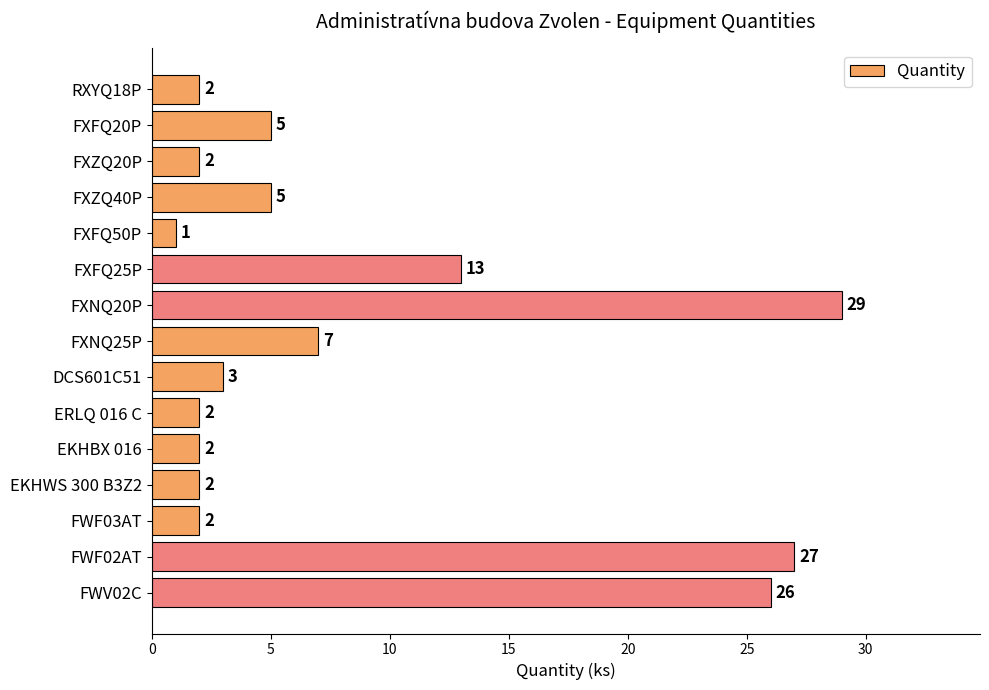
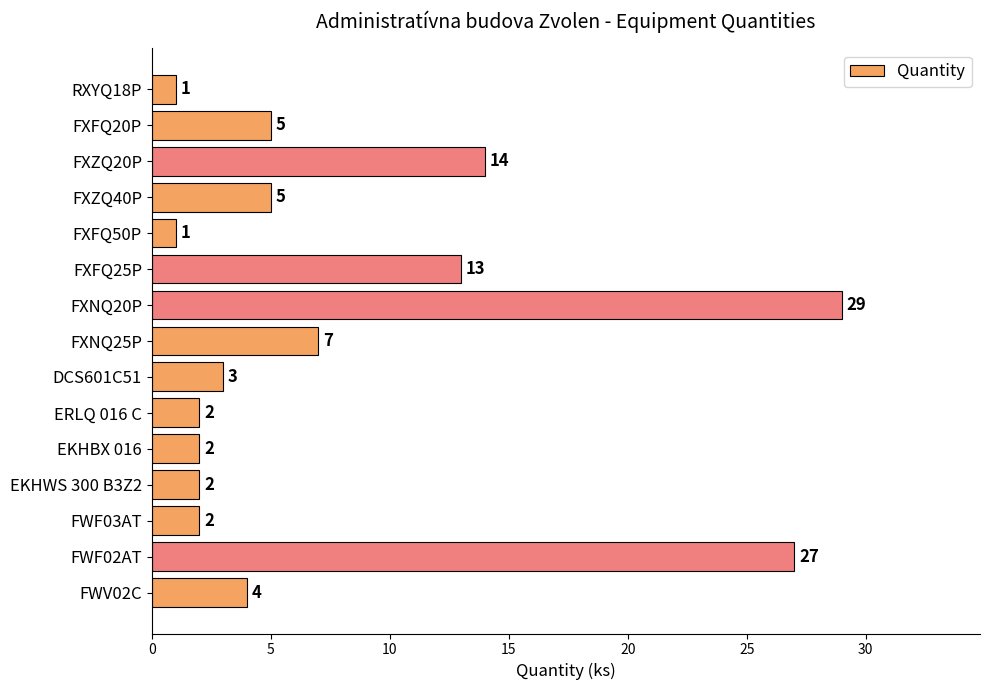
  {
-   "RXYQ18P": 2,
+   "RXYQ18P": 1,
    "FXFQ20P": 5,
-   "FXZQ20P": 2,
+   "FXZQ20P": 14,
    "FXZQ40P": 5,
    "FXFQ50P": 1,
    "FXFQ25P": 13,
    "FXNQ20P": 29,
    "FXNQ25P": 7,
    "DCS601C51": 3,
    "ERLQ 016 C": 2,
    "EKHBX 016": 2,
    "EKHWS 300 B3Z2": 2,
    "FWF03AT": 2,
    "FWF02AT": 27,
-   "FWV02C": 26
+   "FWV02C": 4
  }
